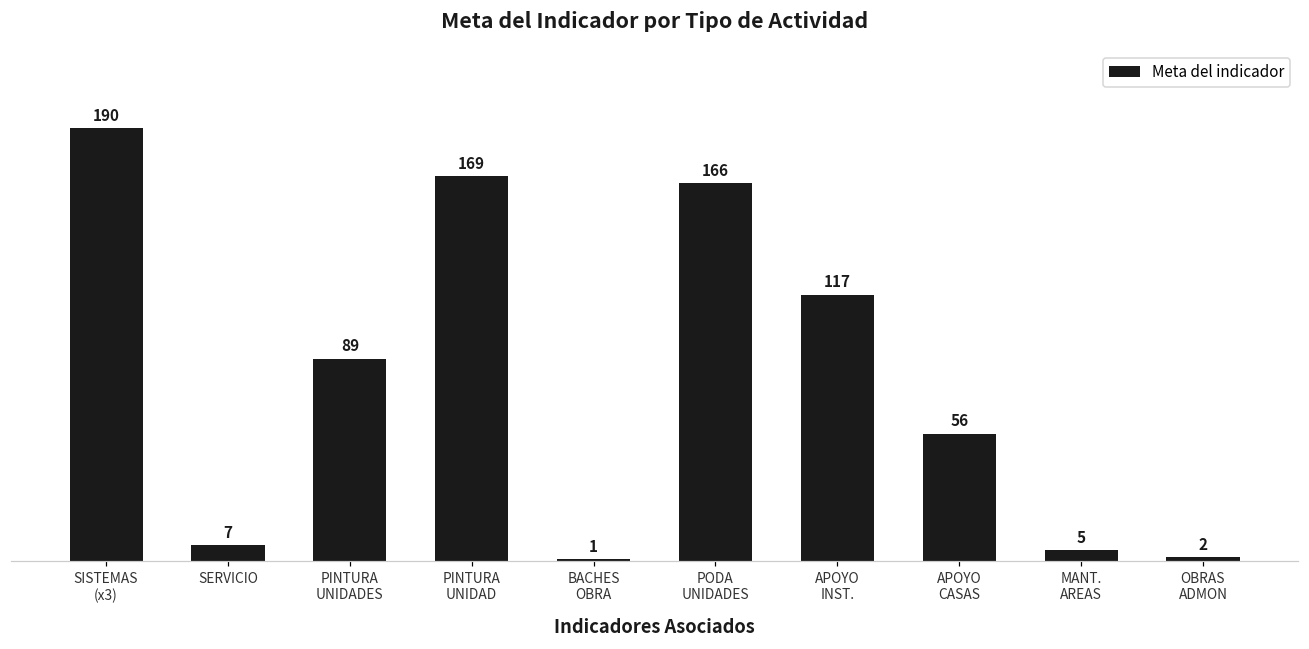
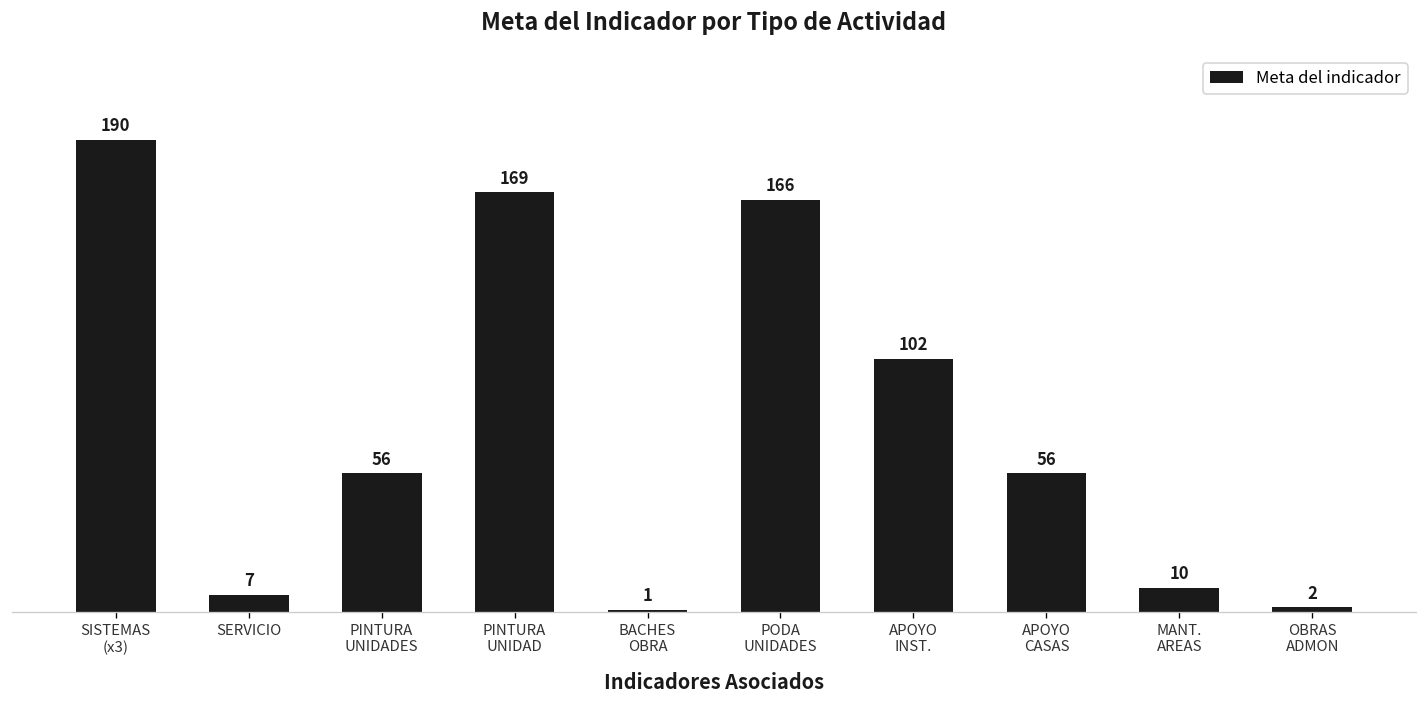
  {
    "SISTEMAS (x3)": 190,
    "SERVICIO": 7,
-   "PINTURA UNIDADES": 89,
+   "PINTURA UNIDADES": 56,
    "PINTURA UNIDAD": 169,
    "BACHES OBRA": 1,
    "PODA UNIDADES": 166,
-   "APOYO INST.": 117,
+   "APOYO INST.": 102,
    "APOYO CASAS": 56,
-   "MANT. AREAS": 5,
+   "MANT. AREAS": 10,
    "OBRAS ADMON": 2
  }
